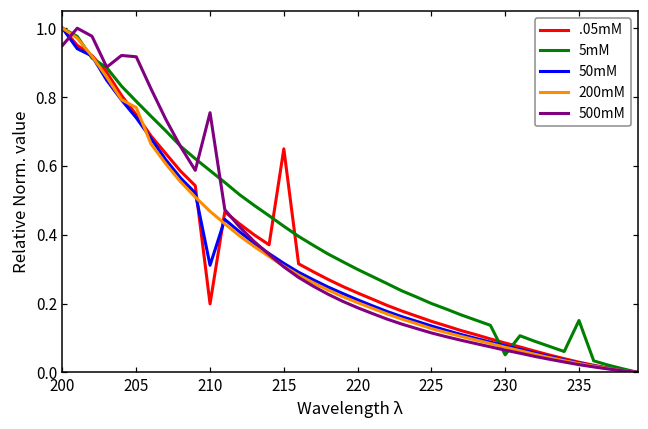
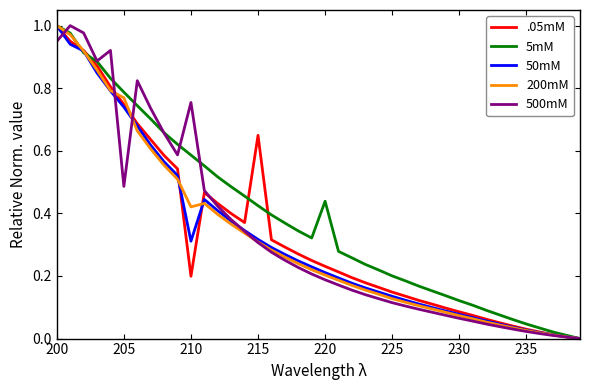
  {
    ".05mM": {
      "205": 0.75,
      "210": 0.20,
      "215": 0.65,
      "220": 0.23,
      "225": 0.15
    },
    "5mM": {
      "205": 0.79,
      "210": 0.59,
      "215": 0.42,
-     "220": 0.30,
+     "220": 0.44,
      "225": 0.20,
-     "230": 0.05,
-     "235": 0.15
+     "230": 0.12,
+     "235": 0.05
    },
    "50mM": {
      "205": 0.74,
      "210": 0.31,
      "215": 0.32
    },
    "200mM": {
      "205": 0.77,
-     "210": 0.47
+     "210": 0.42
    },
    "500mM": {
      "200": 0.95,
-     "205": 0.92,
+     "205": 0.49,
      "210": 0.75,
      "220": 0.19,
      "225": 0.11,
      "230": 0.06
    }
  }
